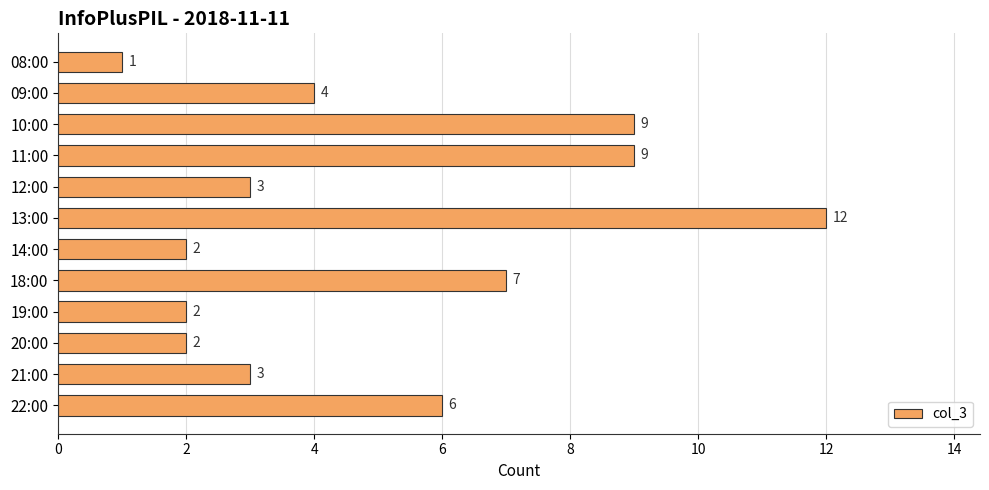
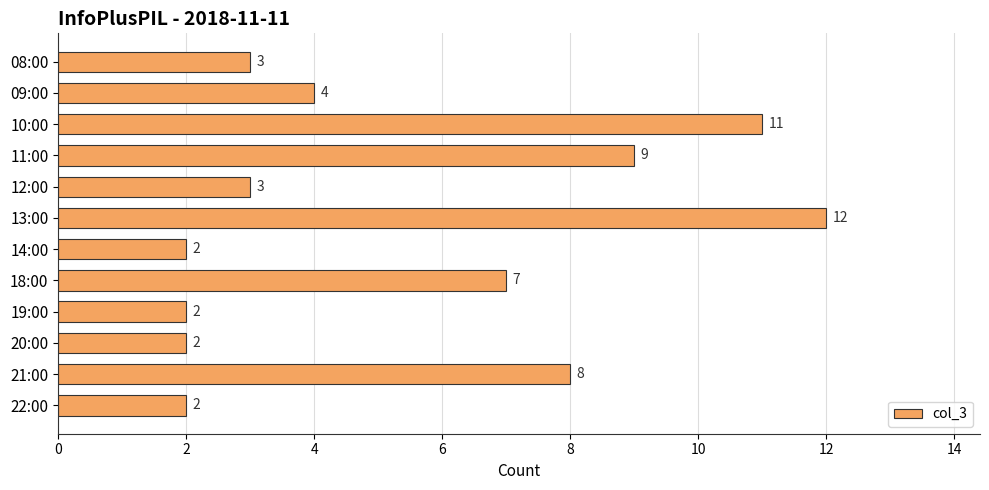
  {
-   "08:00": 1,
+   "08:00": 3,
    "09:00": 4,
-   "10:00": 9,
+   "10:00": 11,
    "11:00": 9,
    "12:00": 3,
    "13:00": 12,
    "14:00": 2,
    "18:00": 7,
    "19:00": 2,
    "20:00": 2,
-   "21:00": 3,
-   "22:00": 6
+   "21:00": 8,
+   "22:00": 2
  }
